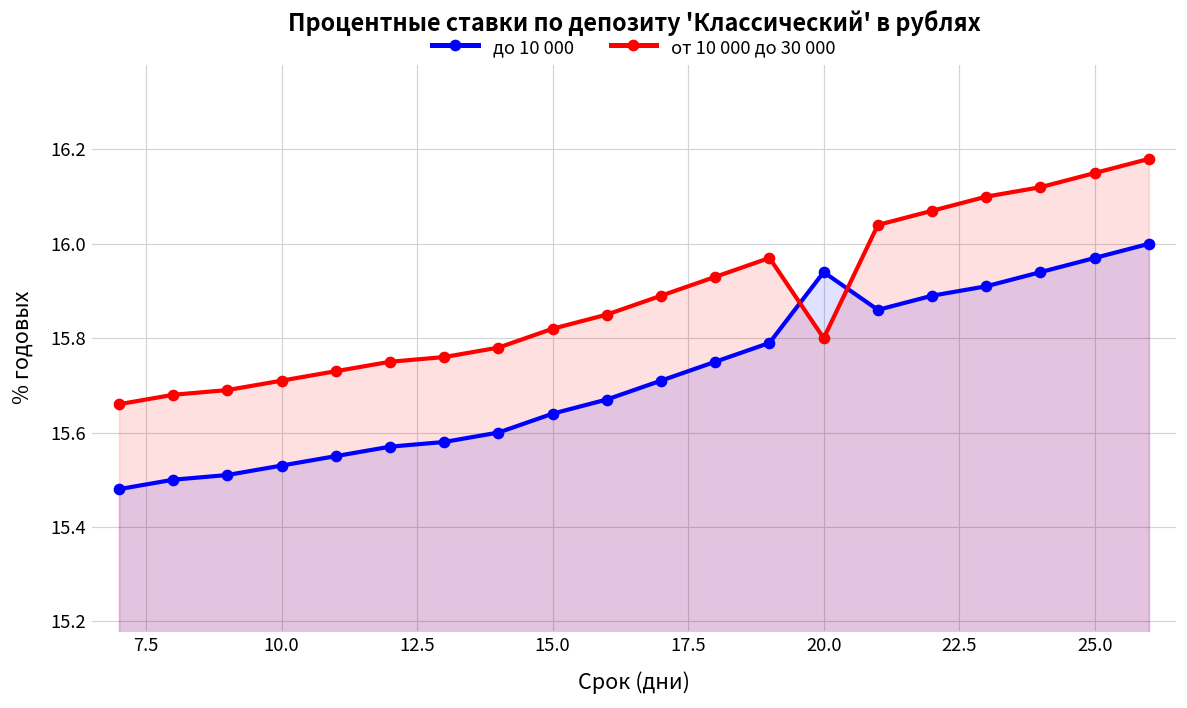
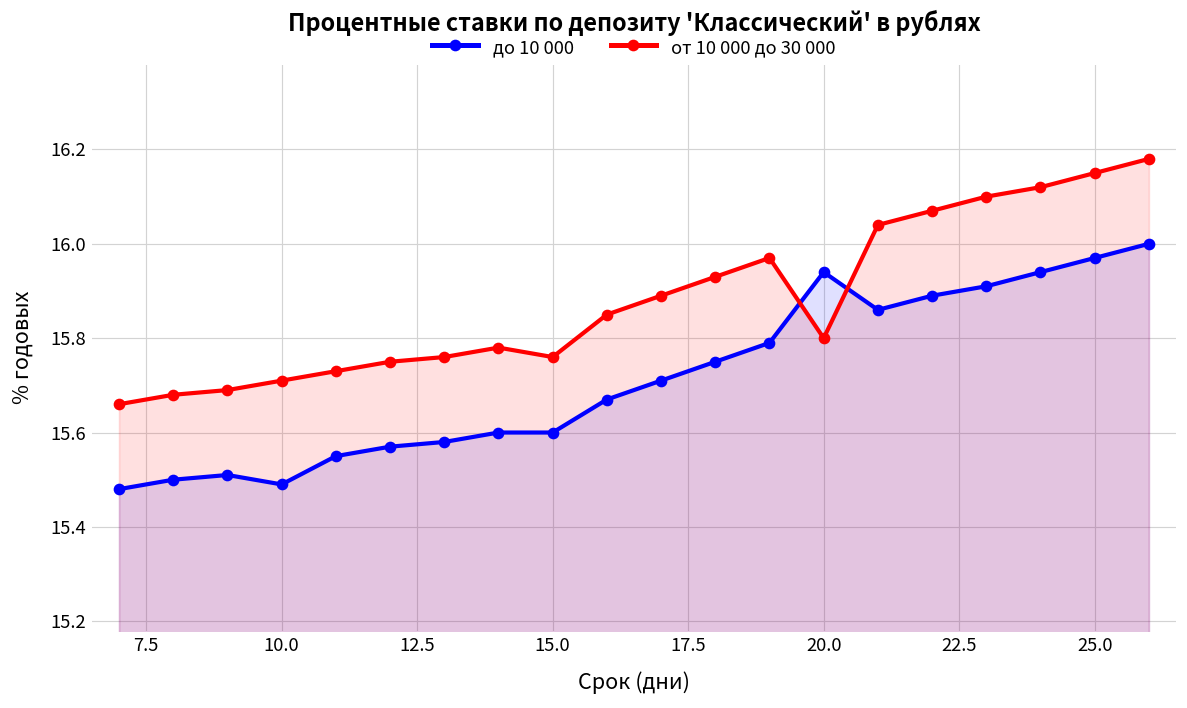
  {
    "до 10 000": {
-     "10.0": 15.53,
-     "15.0": 15.64,
+     "10.0": 15.49,
+     "15.0": 15.60,
      "20.0": 15.94,
      "25.0": 15.97
    },
    "от 10 000 до 30 000": {
      "10.0": 15.71,
-     "15.0": 15.82,
+     "15.0": 15.76,
      "20.0": 15.80,
      "25.0": 16.15
    }
  }
